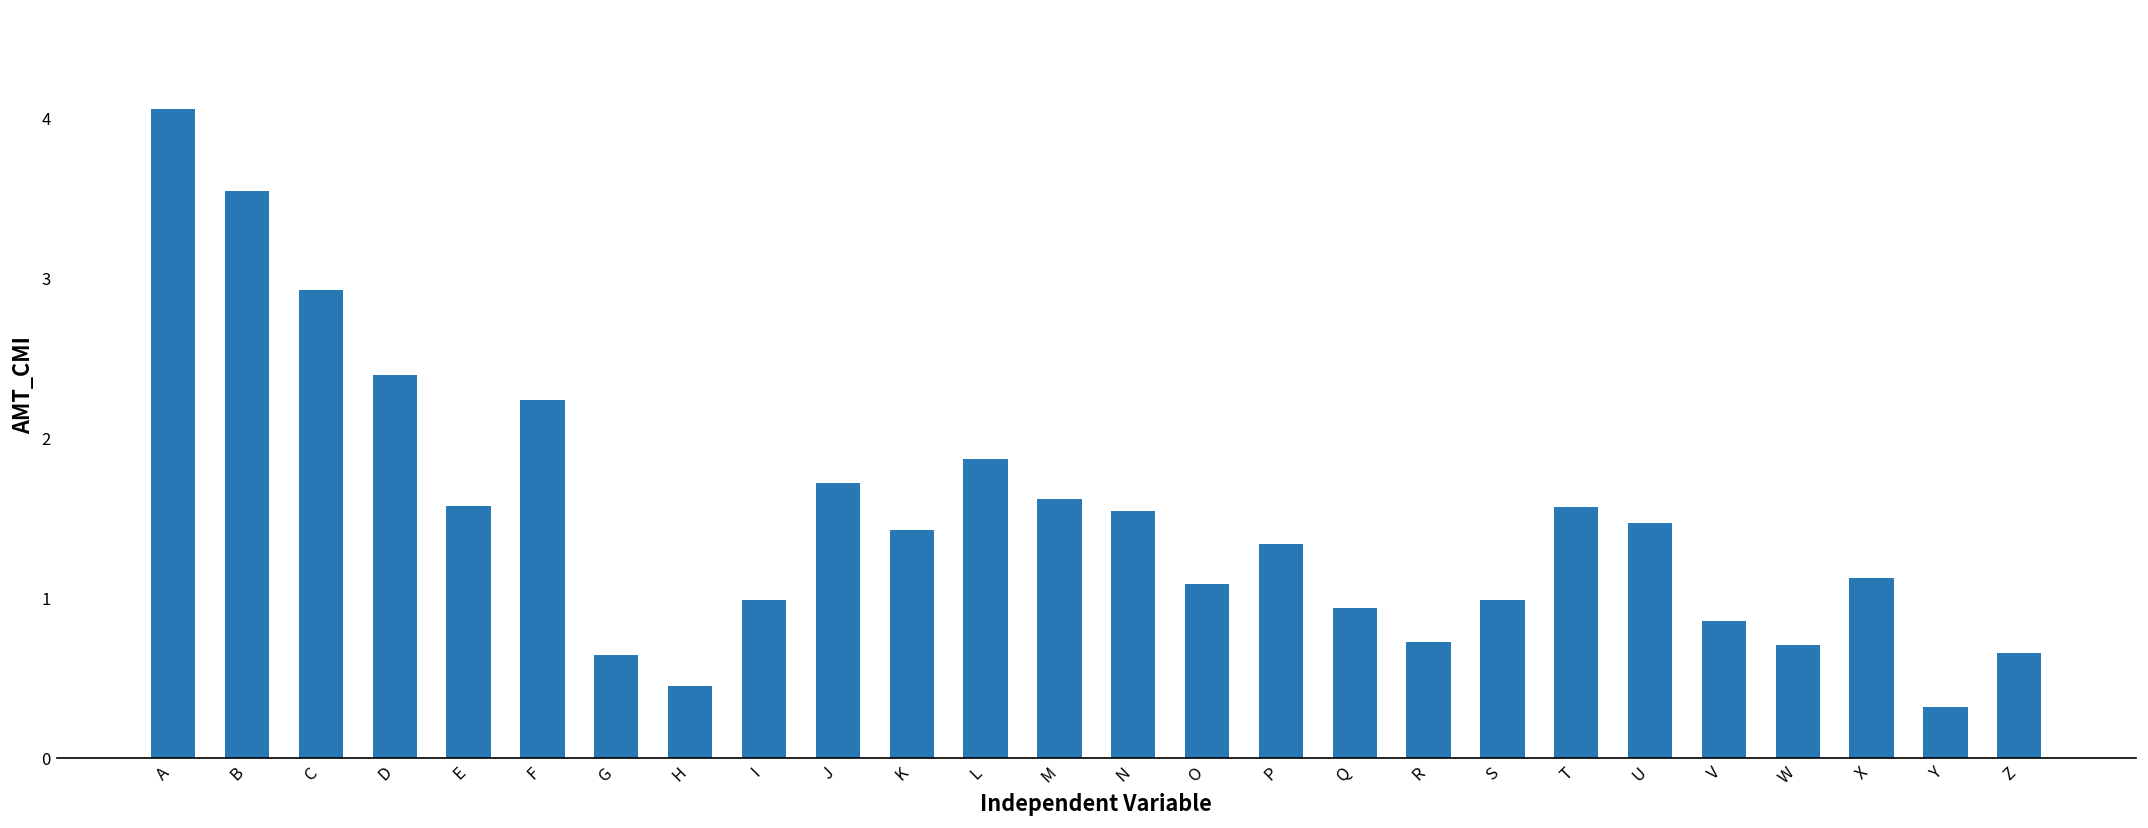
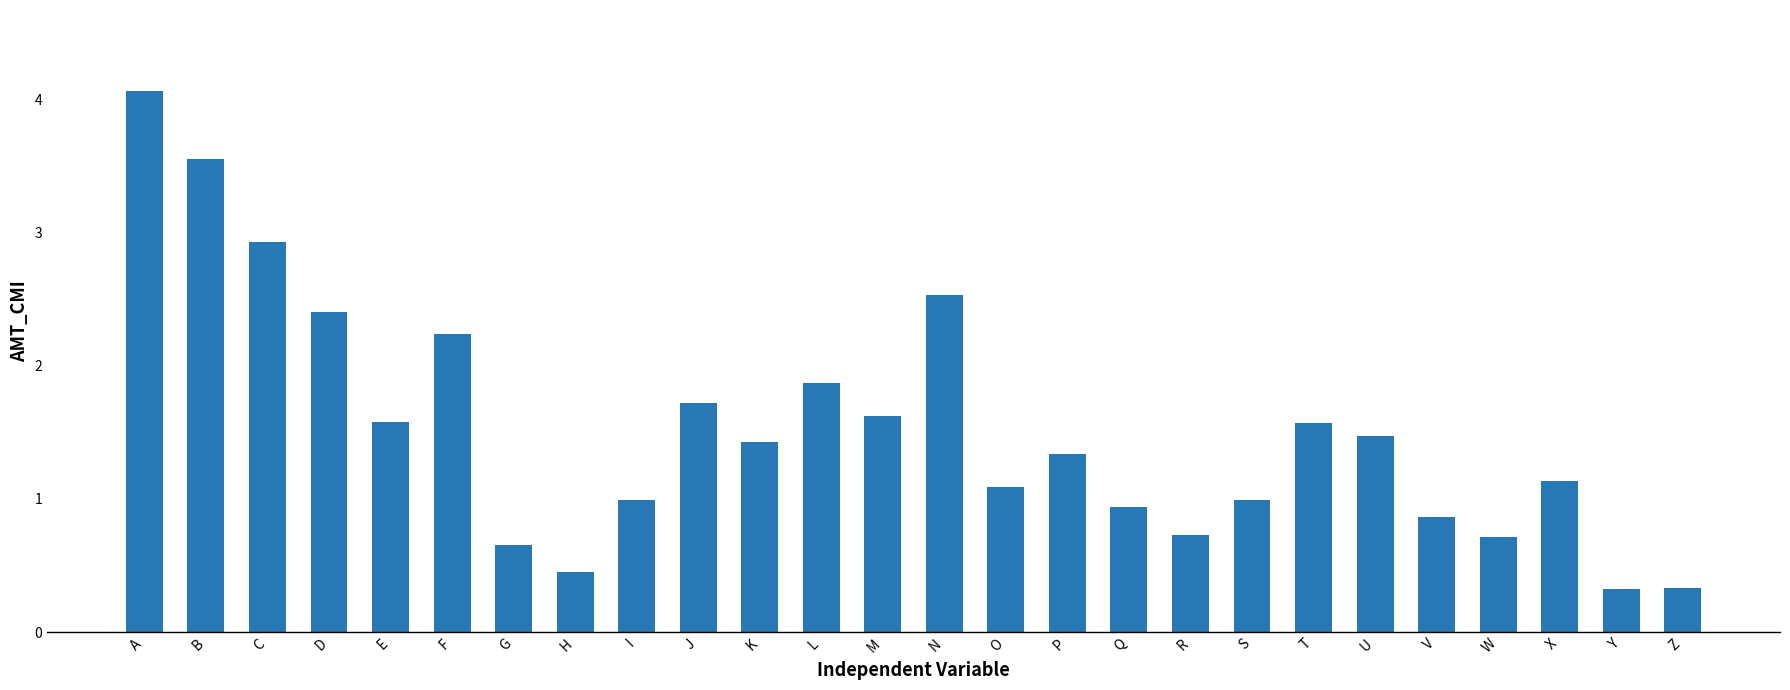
  {
    "A": 4.06,
    "B": 3.55,
    "C": 2.93,
    "D": 2.40,
    "E": 1.58,
    "F": 2.24,
    "G": 0.65,
    "H": 0.45,
    "I": 0.99,
    "J": 1.72,
    "K": 1.43,
    "L": 1.87,
    "M": 1.62,
-   "N": 1.55,
+   "N": 2.53,
    "O": 1.09,
    "P": 1.34,
    "Q": 0.94,
    "R": 0.73,
    "S": 0.99,
    "T": 1.57,
    "U": 1.47,
    "V": 0.86,
    "W": 0.71,
    "X": 1.13,
    "Y": 0.32,
-   "Z": 0.66
+   "Z": 0.33
  }
